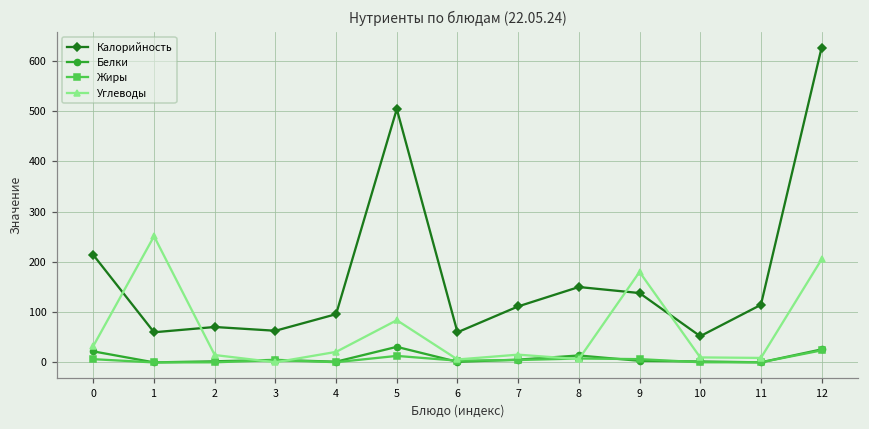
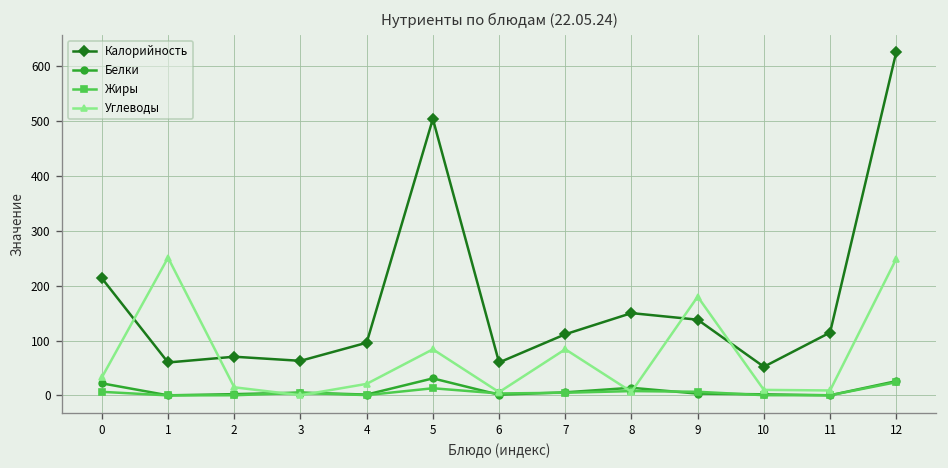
  {
    "Углеводы": {
      "0": 30,
      "1": 250,
      "2": 10,
      "4": 20,
      "5": 80,
-     "7": 20,
+     "7": 80,
      "9": 180,
      "10": 10,
      "11": 10,
-     "12": 210
+     "12": 250
    }
  }
